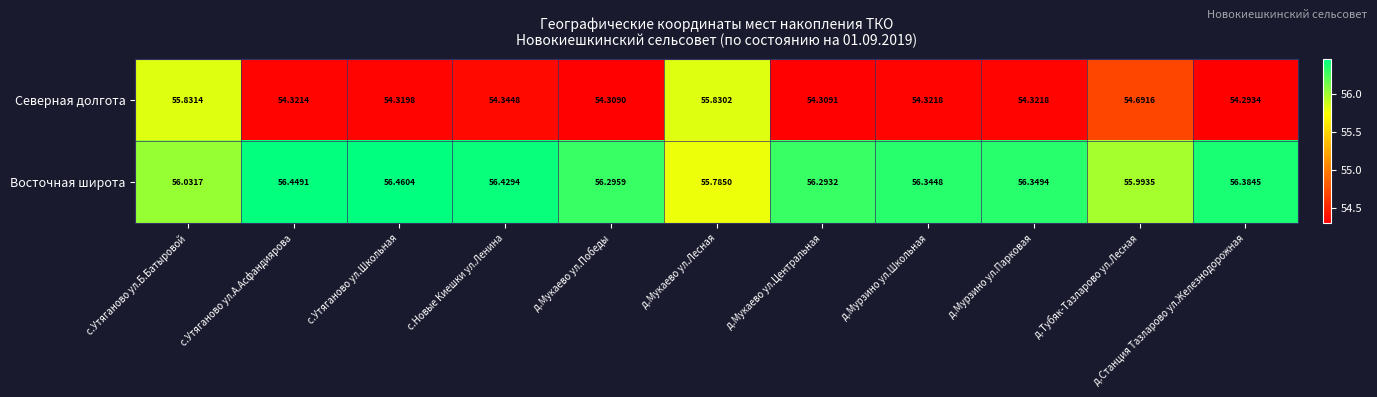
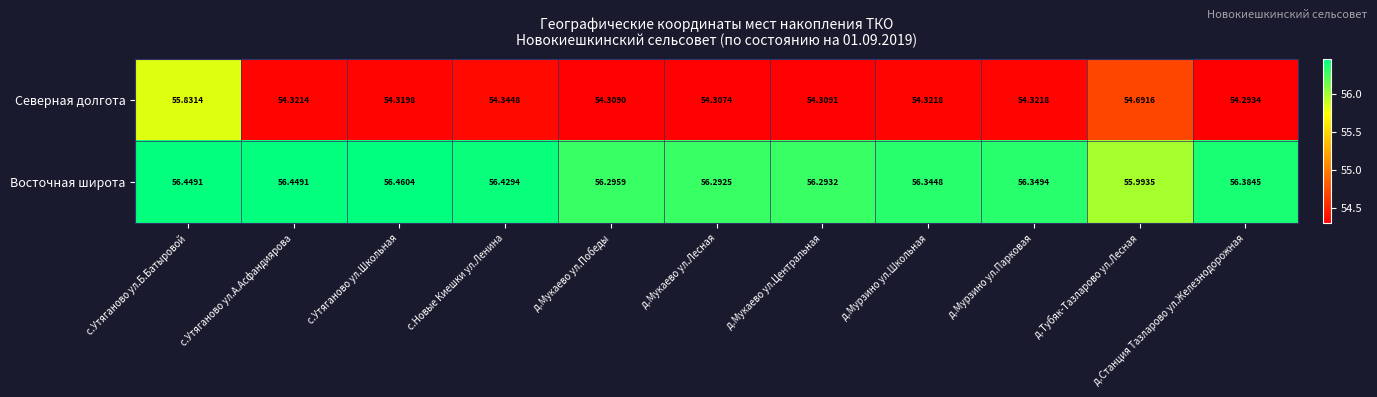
  {
    "Северная долгота": {
      "с.Утяганово ул.Б.Батыровой": 55.8314,
      "с.Утяганово ул.А.Асфандиярова": 54.3214,
      "с.Утяганово ул.Школьная": 54.3198,
      "с.Новые Киешки ул.Ленина": 54.3448,
      "д.Мукаево ул.Победы": 54.3090,
-     "д.Мукаево ул.Лесная": 55.8302,
+     "д.Мукаево ул.Лесная": 54.3074,
      "д.Мукаево ул.Центральная": 54.3091,
      "д.Мурзино ул.Школьная": 54.3218,
      "д.Мурзино ул.Парковая": 54.3218,
      "д.Тубяк-Тазларово ул.Лесная": 54.6916,
      "д.Станция Тазларово ул.Железнодорожная": 54.2934
    },
    "Восточная широта": {
-     "с.Утяганово ул.Б.Батыровой": 56.0317,
+     "с.Утяганово ул.Б.Батыровой": 56.4491,
      "с.Утяганово ул.А.Асфандиярова": 56.4491,
      "с.Утяганово ул.Школьная": 56.4604,
      "с.Новые Киешки ул.Ленина": 56.4294,
      "д.Мукаево ул.Победы": 56.2959,
-     "д.Мукаево ул.Лесная": 55.7850,
+     "д.Мукаево ул.Лесная": 56.2925,
      "д.Мукаево ул.Центральная": 56.2932,
      "д.Мурзино ул.Школьная": 56.3448,
      "д.Мурзино ул.Парковая": 56.3494,
      "д.Тубяк-Тазларово ул.Лесная": 55.9935,
      "д.Станция Тазларово ул.Железнодорожная": 56.3845
    }
  }
